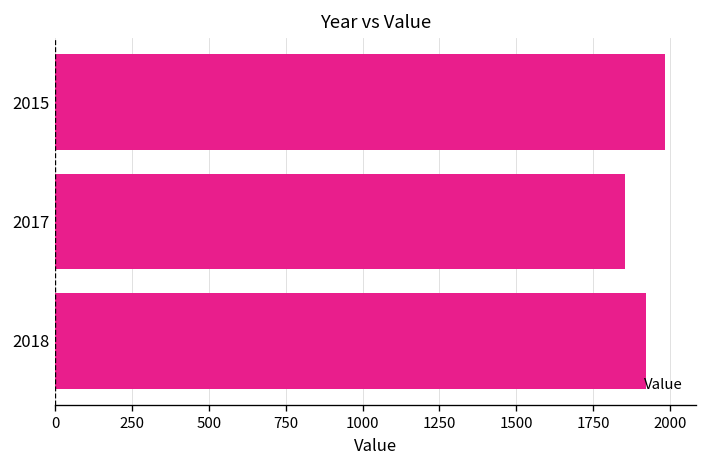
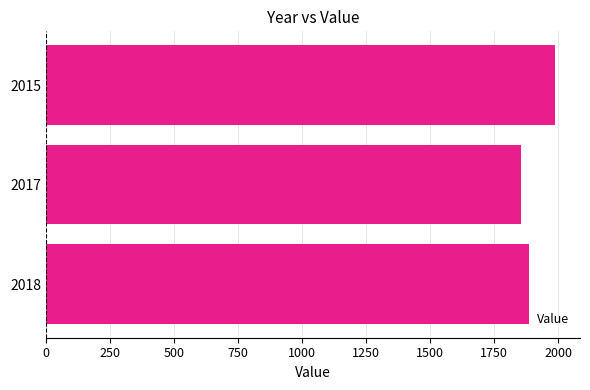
  {
    "2015": 1990,
    "2017": 1850,
-   "2018": 1920
+   "2018": 1890
  }
